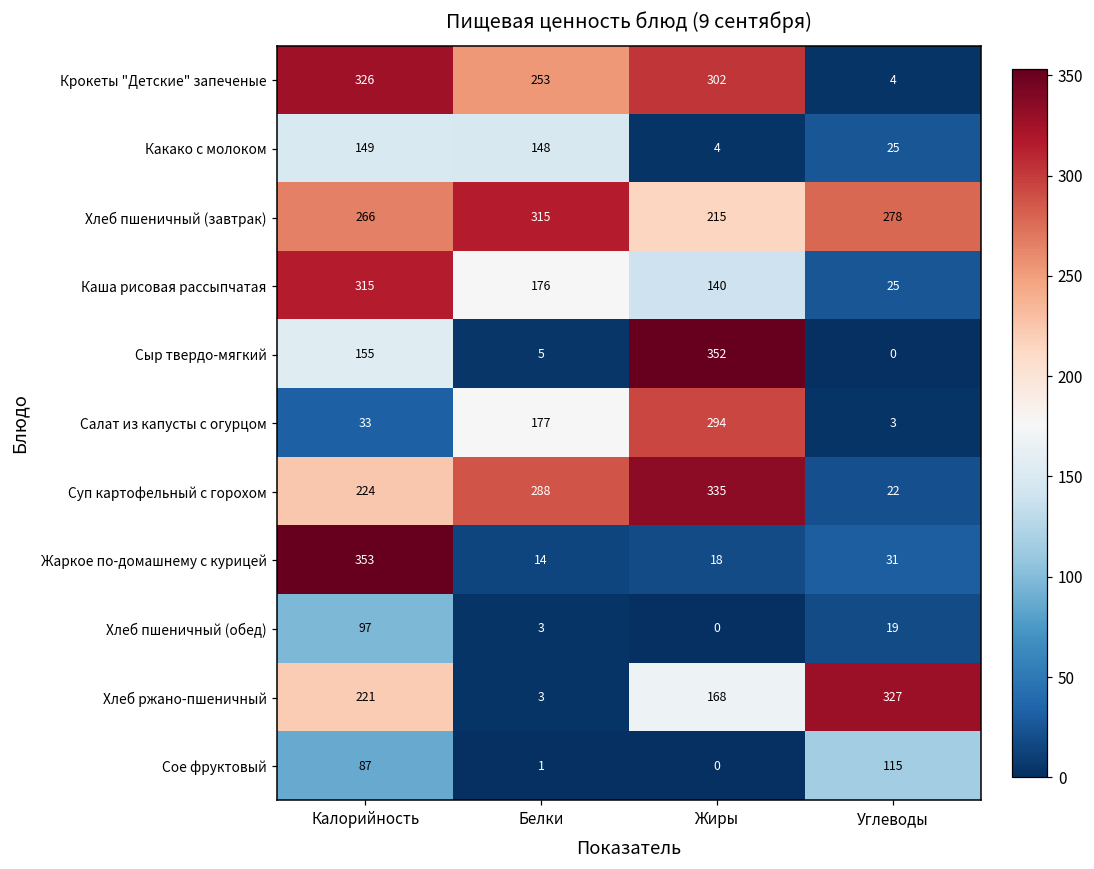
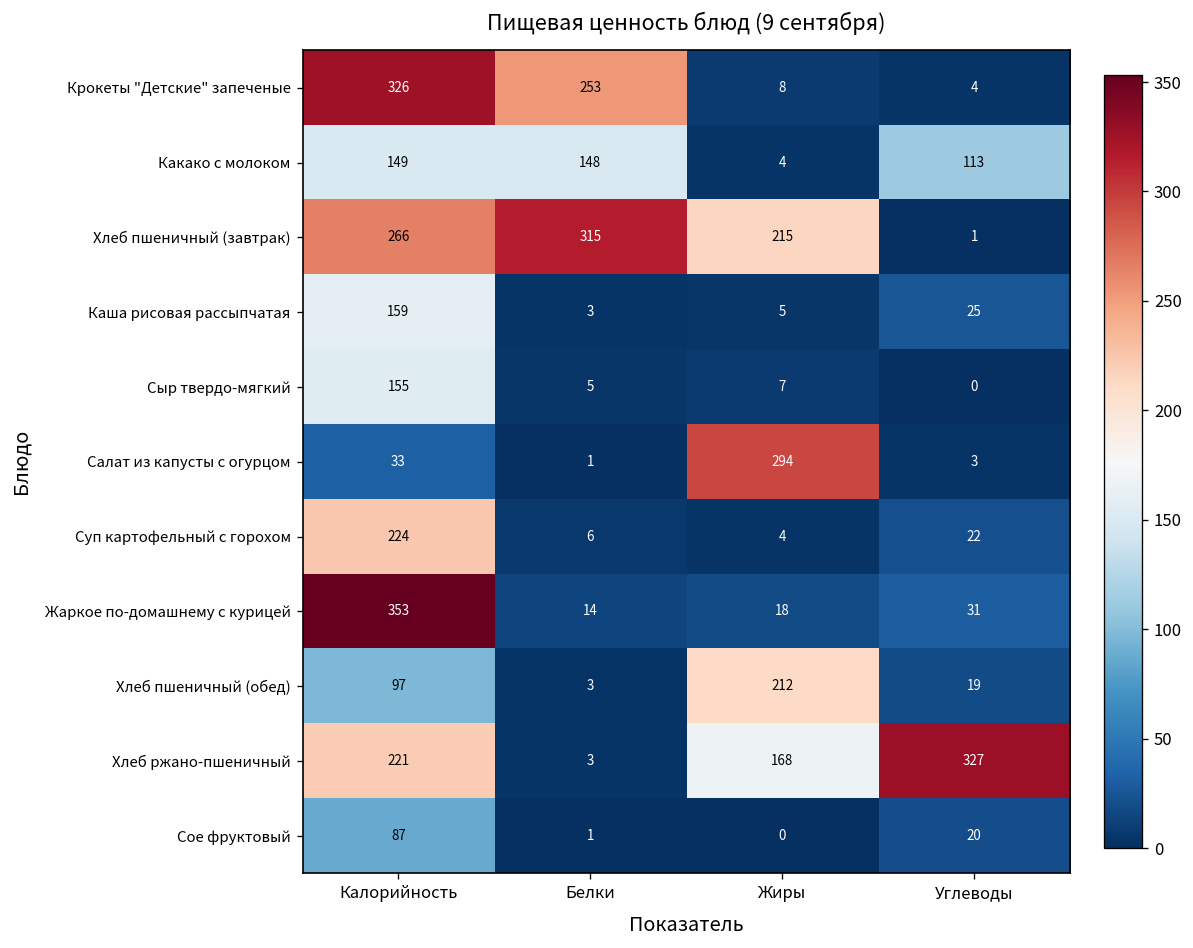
  {
    "Крокеты \"Детские\" запеченые": {
      "Калорийность": 326,
      "Белки": 253,
-     "Жиры": 302,
+     "Жиры": 8,
      "Углеводы": 4
    },
    "Какако с молоком": {
      "Калорийность": 149,
      "Белки": 148,
      "Жиры": 4,
-     "Углеводы": 25
+     "Углеводы": 113
    },
    "Хлеб пшеничный (завтрак)": {
      "Калорийность": 266,
      "Белки": 315,
      "Жиры": 215,
-     "Углеводы": 278
+     "Углеводы": 1
    },
    "Каша рисовая рассыпчатая": {
-     "Калорийность": 315,
-     "Белки": 176,
-     "Жиры": 140,
+     "Калорийность": 159,
+     "Белки": 3,
+     "Жиры": 5,
      "Углеводы": 25
    },
    "Сыр твердо-мягкий": {
      "Калорийность": 155,
      "Белки": 5,
-     "Жиры": 352,
+     "Жиры": 7,
      "Углеводы": 0
    },
    "Салат из капусты с огурцом": {
      "Калорийность": 33,
-     "Белки": 177,
+     "Белки": 1,
      "Жиры": 294,
      "Углеводы": 3
    },
    "Суп картофельный с горохом": {
      "Калорийность": 224,
-     "Белки": 288,
-     "Жиры": 335,
+     "Белки": 6,
+     "Жиры": 4,
      "Углеводы": 22
    },
    "Жаркое по-домашнему с курицей": {
      "Калорийность": 353,
      "Белки": 14,
      "Жиры": 18,
      "Углеводы": 31
    },
    "Хлеб пшеничный (обед)": {
      "Калорийность": 97,
      "Белки": 3,
-     "Жиры": 0,
+     "Жиры": 212,
      "Углеводы": 19
    },
    "Хлеб ржано-пшеничный": {
      "Калорийность": 221,
      "Белки": 3,
      "Жиры": 168,
      "Углеводы": 327
    },
    "Сое фруктовый": {
      "Калорийность": 87,
      "Белки": 1,
      "Жиры": 0,
-     "Углеводы": 115
+     "Углеводы": 20
    }
  }
